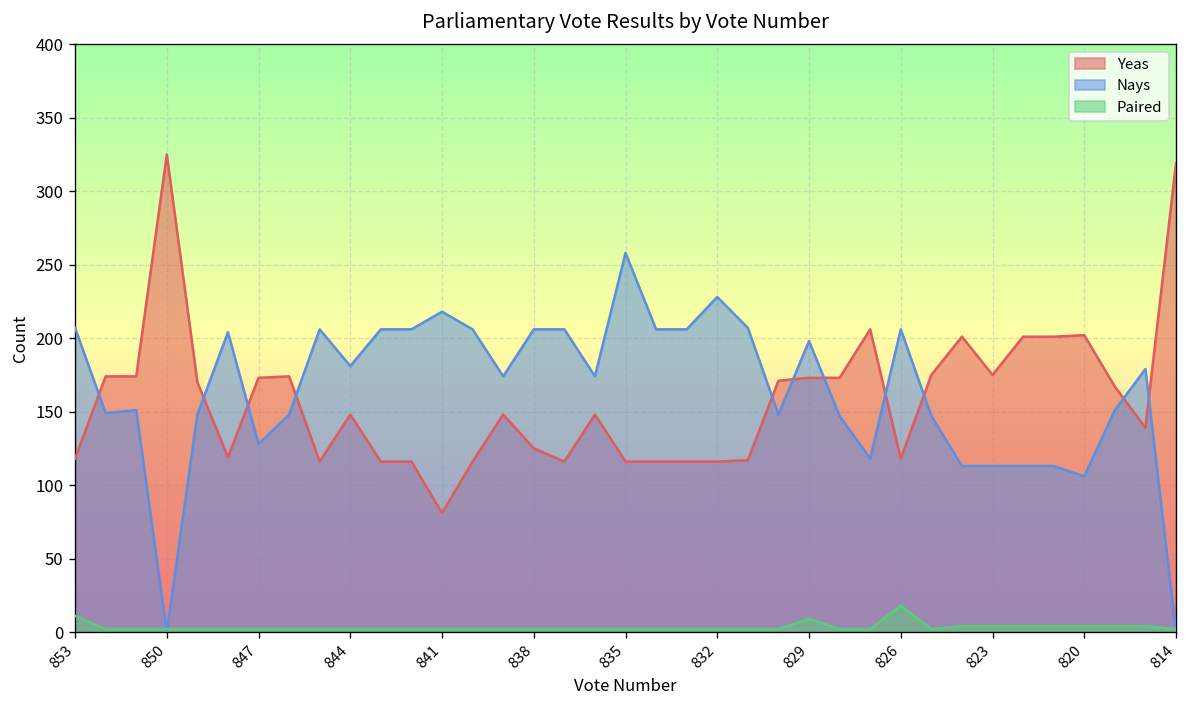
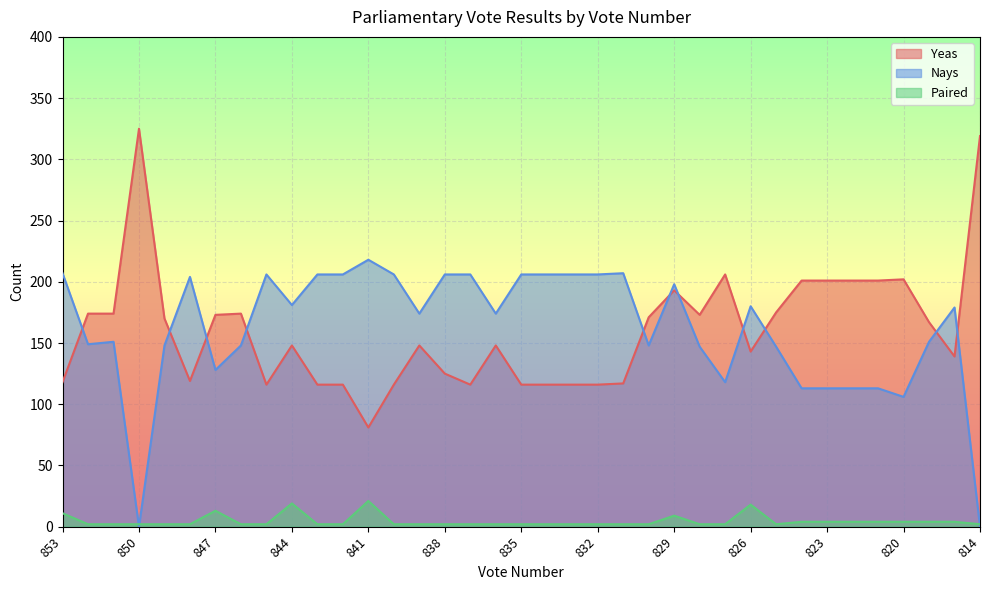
  {
    "Yeas": {
      "853": 118,
      "850": 325,
      "847": 173,
      "844": 148,
      "841": 81,
      "838": 125,
      "835": 116,
      "832": 116,
-     "829": 173,
-     "826": 118,
-     "823": 175,
+     "829": 193,
+     "826": 143,
+     "823": 201,
      "820": 202,
      "814": 319
    },
    "Nays": {
      "853": 207,
      "847": 128,
      "844": 181,
      "841": 218,
      "838": 206,
-     "835": 258,
-     "832": 228,
+     "835": 206,
+     "832": 206,
      "829": 198,
-     "826": 206,
+     "826": 180,
      "823": 113,
      "820": 106
    },
    "Paired": {
      "853": 11,
-     "847": 2,
-     "844": 2,
-     "841": 2,
+     "847": 13,
+     "844": 19,
+     "841": 21,
      "838": 2,
      "835": 2,
      "832": 2,
      "829": 9,
      "826": 18,
      "823": 4,
      "820": 4
    }
  }
